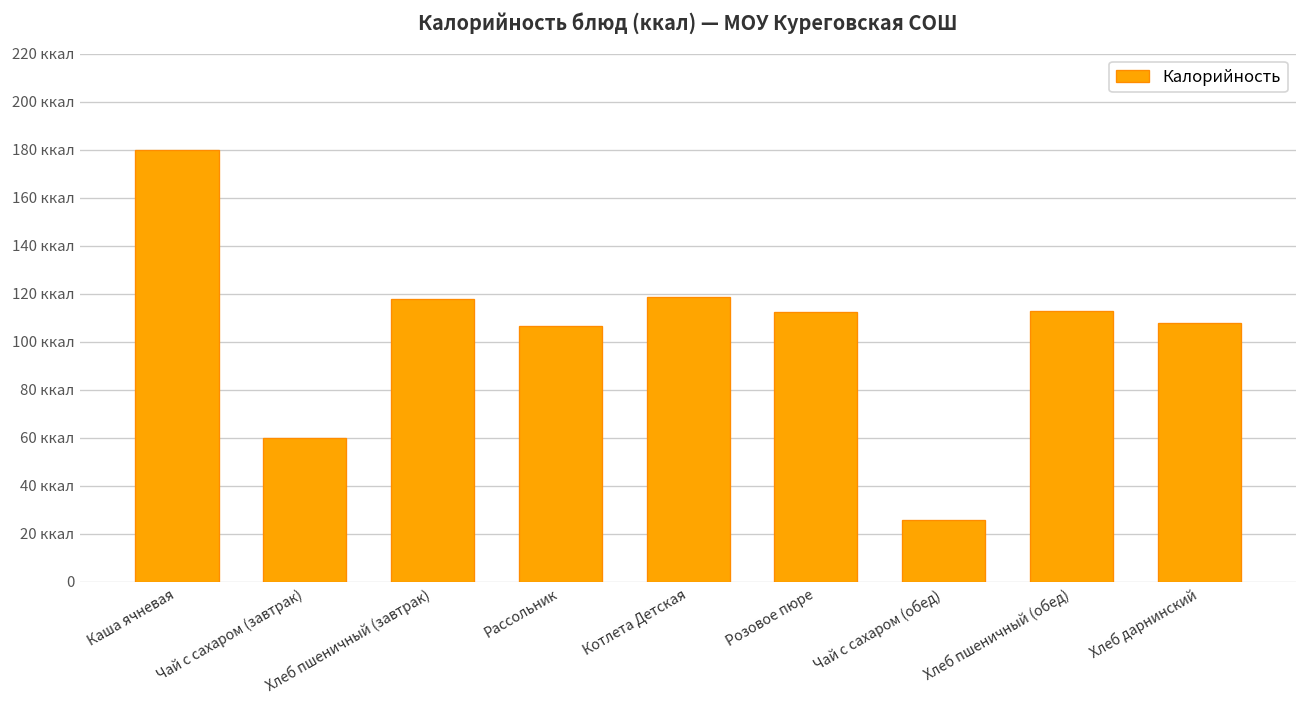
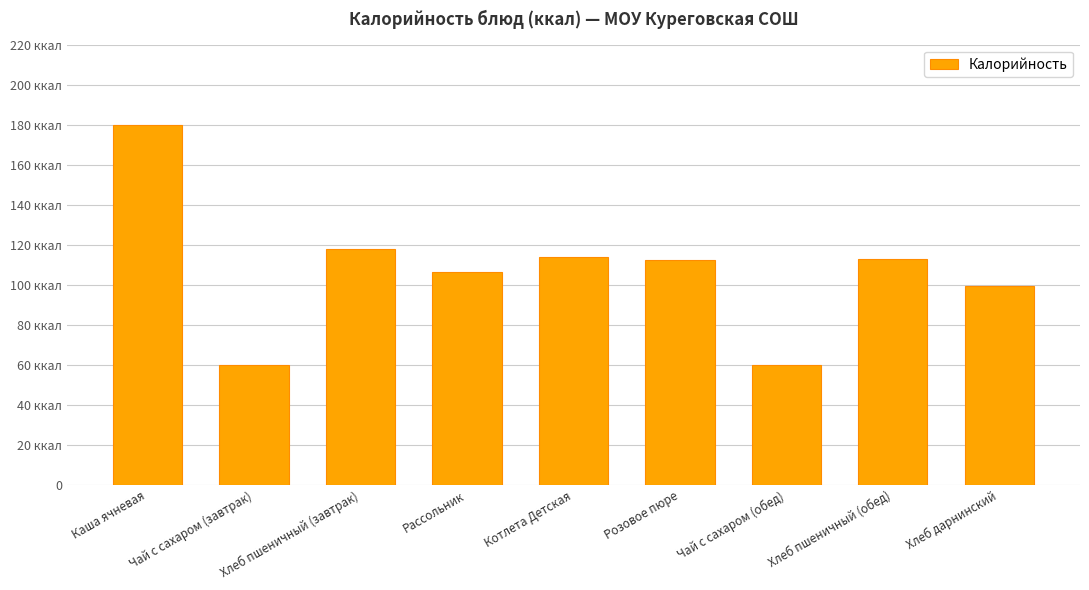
  {
    "Каша ячневая": "180 ккал",
    "Чай с сахаром (завтрак)": "60 ккал",
    "Хлеб пшеничный (завтрак)": "118 ккал",
    "Рассольник": "107 ккал",
-   "Котлета Детская": "119 ккал",
+   "Котлета Детская": "114 ккал",
    "Розовое пюре": "112 ккал",
-   "Чай с сахаром (обед)": "26 ккал",
+   "Чай с сахаром (обед)": "60 ккал",
    "Хлеб пшеничный (обед)": "113 ккал",
-   "Хлеб дарнинский": "108 ккал"
+   "Хлеб дарнинский": "100 ккал"
  }
